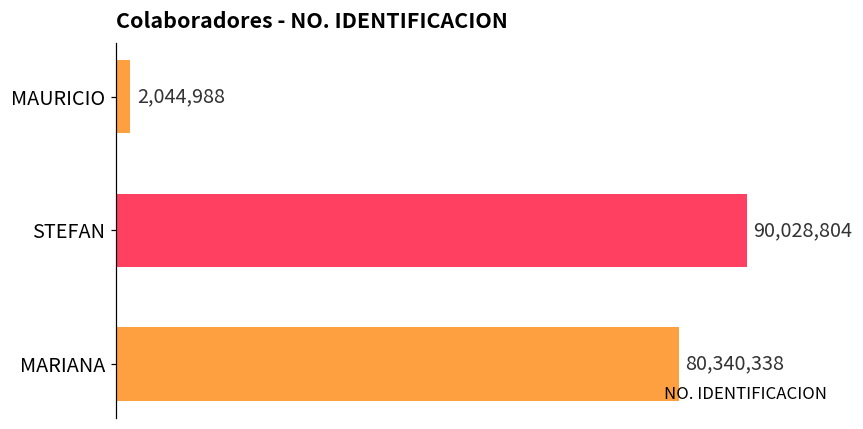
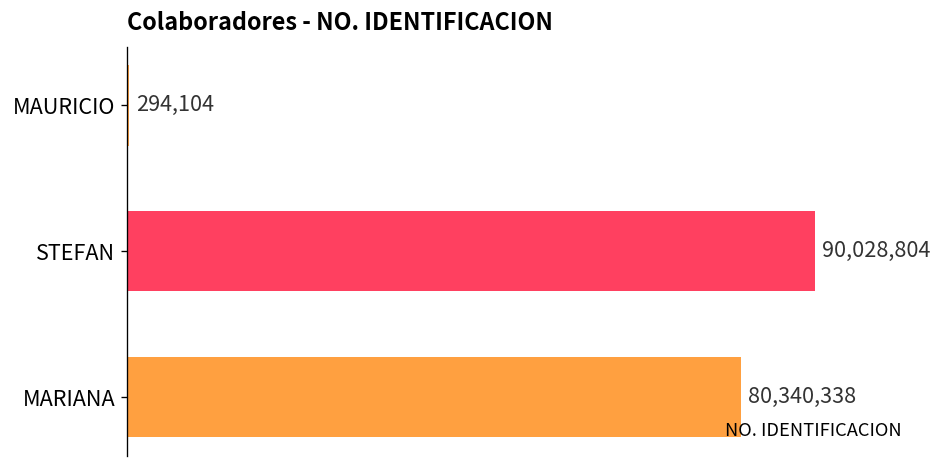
  {
-   "MAURICIO": "2,044,988",
+   "MAURICIO": "294,104",
    "STEFAN": "90,028,804",
    "MARIANA": "80,340,338"
  }
